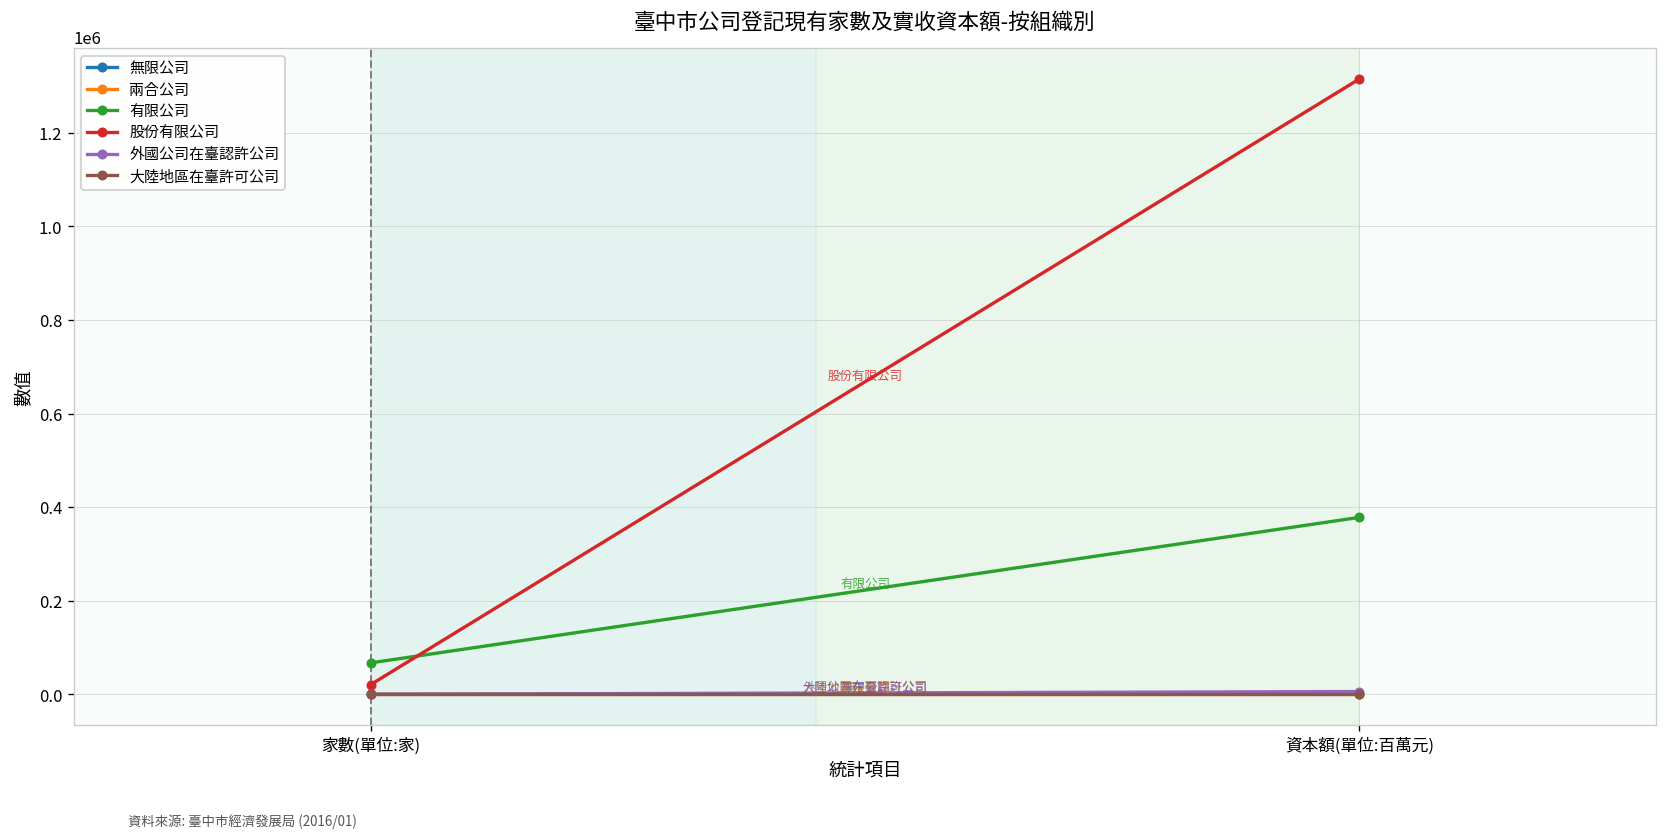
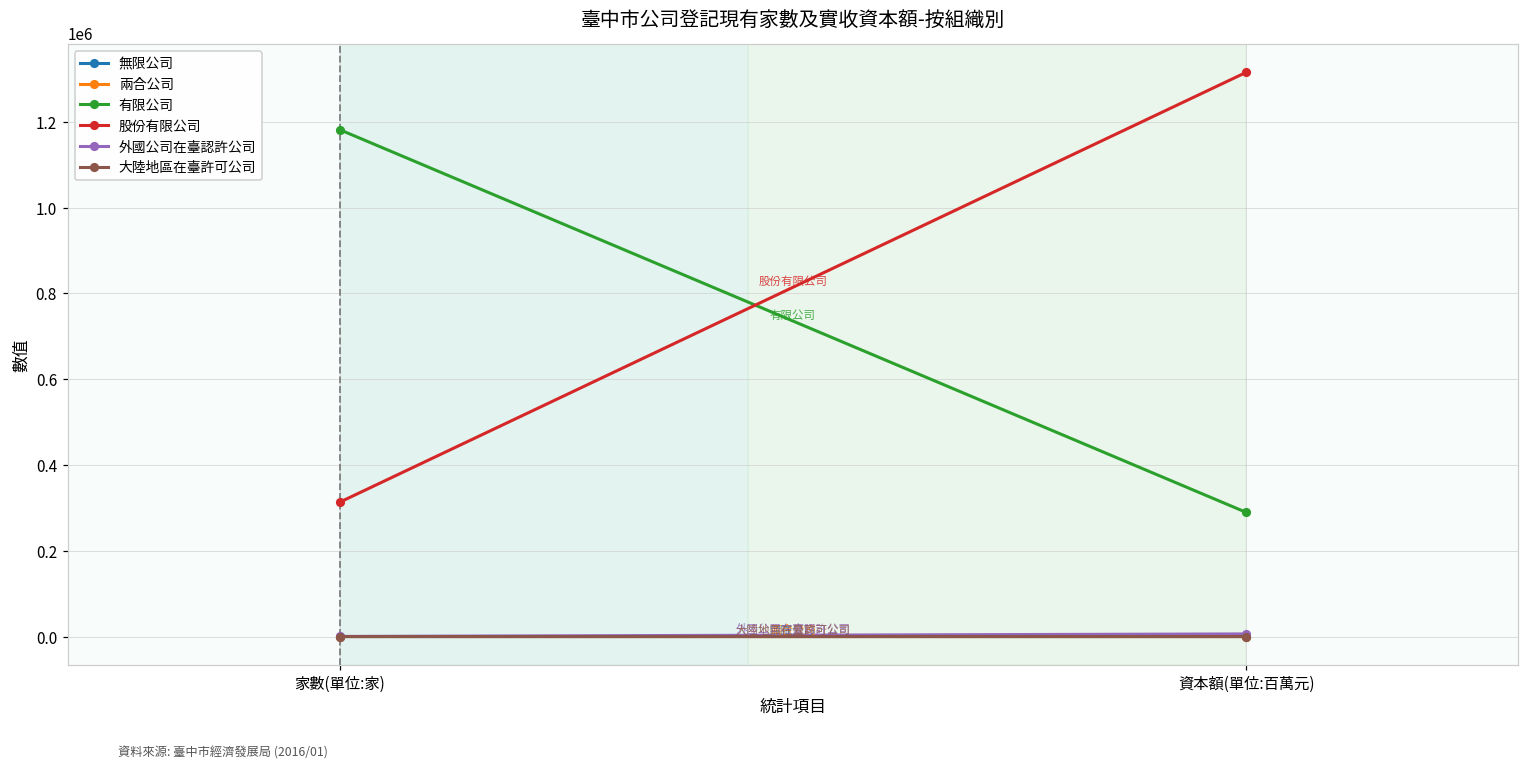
  {
    "有限公司": {
-     "家數(單位:家)": 70000,
-     "資本額(單位:百萬元)": 380000
+     "家數(單位:家)": 1180000,
+     "資本額(單位:百萬元)": 290000
    },
    "股份有限公司": {
-     "家數(單位:家)": 20000,
+     "家數(單位:家)": 310000,
      "資本額(單位:百萬元)": 1320000
    }
  }
